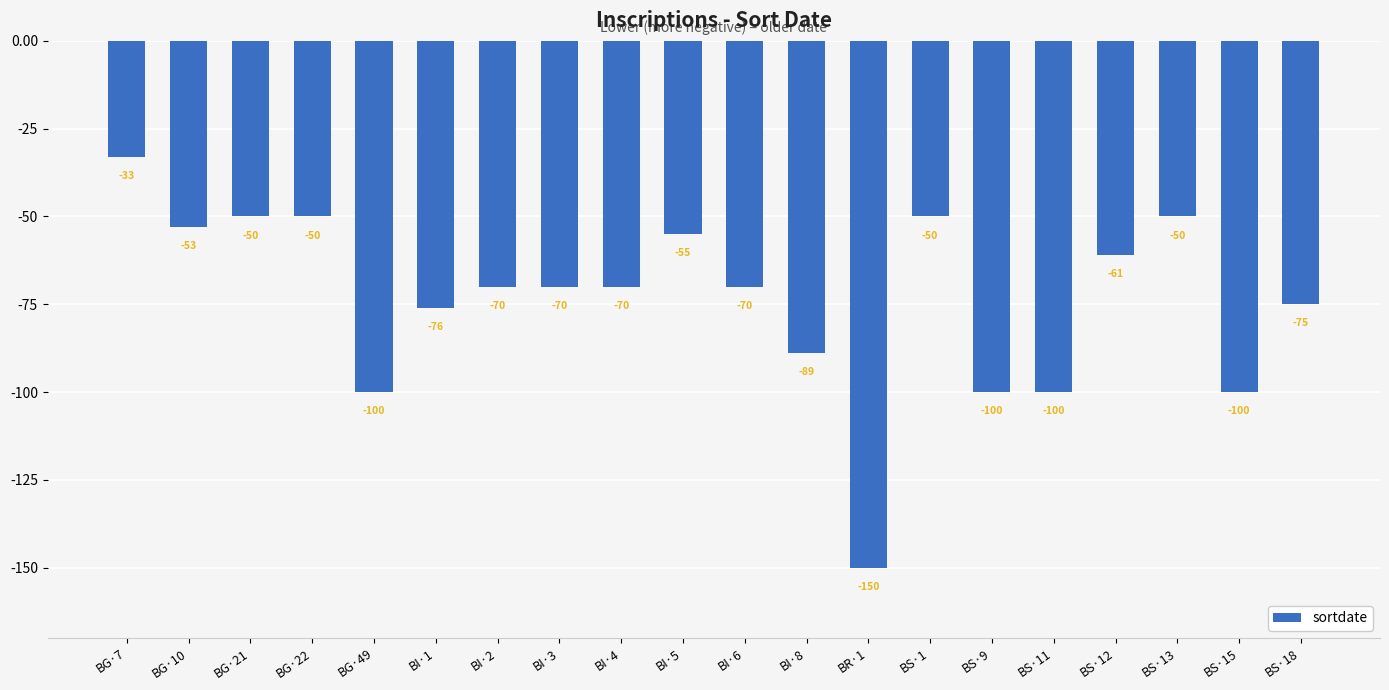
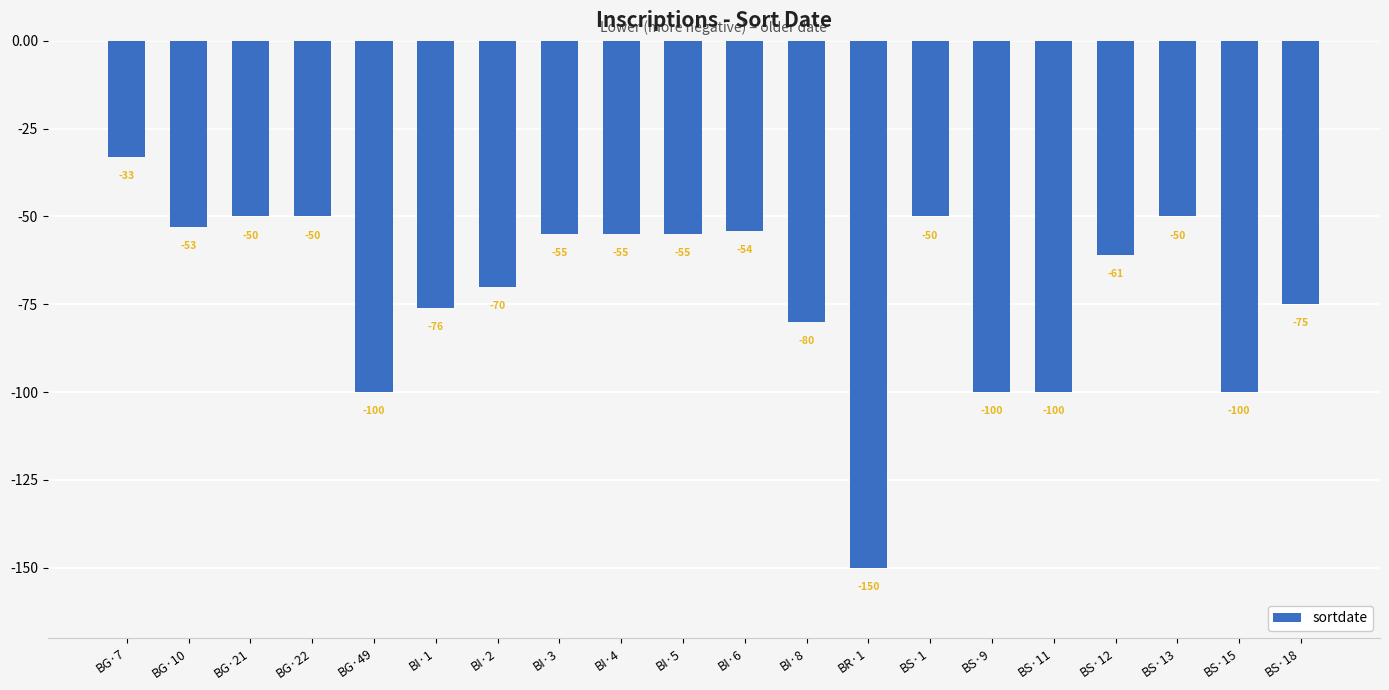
  {
    "BG·7": -33,
    "BG·10": -53,
    "BG·21": -50,
    "BG·22": -50,
    "BG·49": -100,
    "BI·1": -76,
    "BI·2": -70,
-   "BI·3": -70,
-   "BI·4": -70,
+   "BI·3": -55,
+   "BI·4": -55,
    "BI·5": -55,
-   "BI·6": -70,
-   "BI·8": -89,
+   "BI·6": -54,
+   "BI·8": -80,
    "BR·1": -150,
    "BS·1": -50,
    "BS·9": -100,
    "BS·11": -100,
    "BS·12": -61,
    "BS·13": -50,
    "BS·15": -100,
    "BS·18": -75
  }
